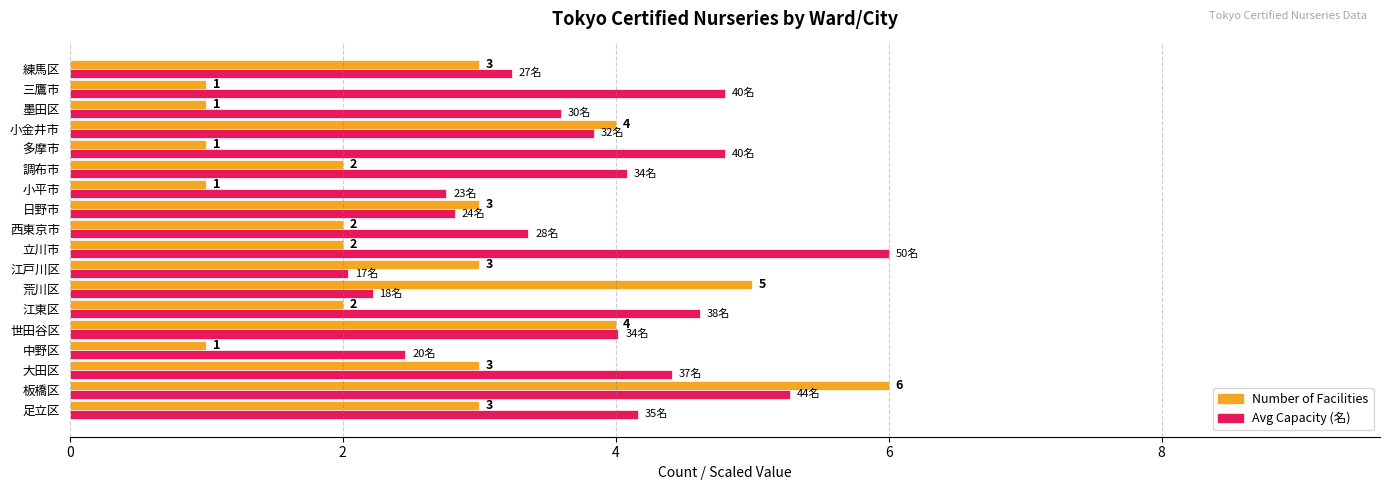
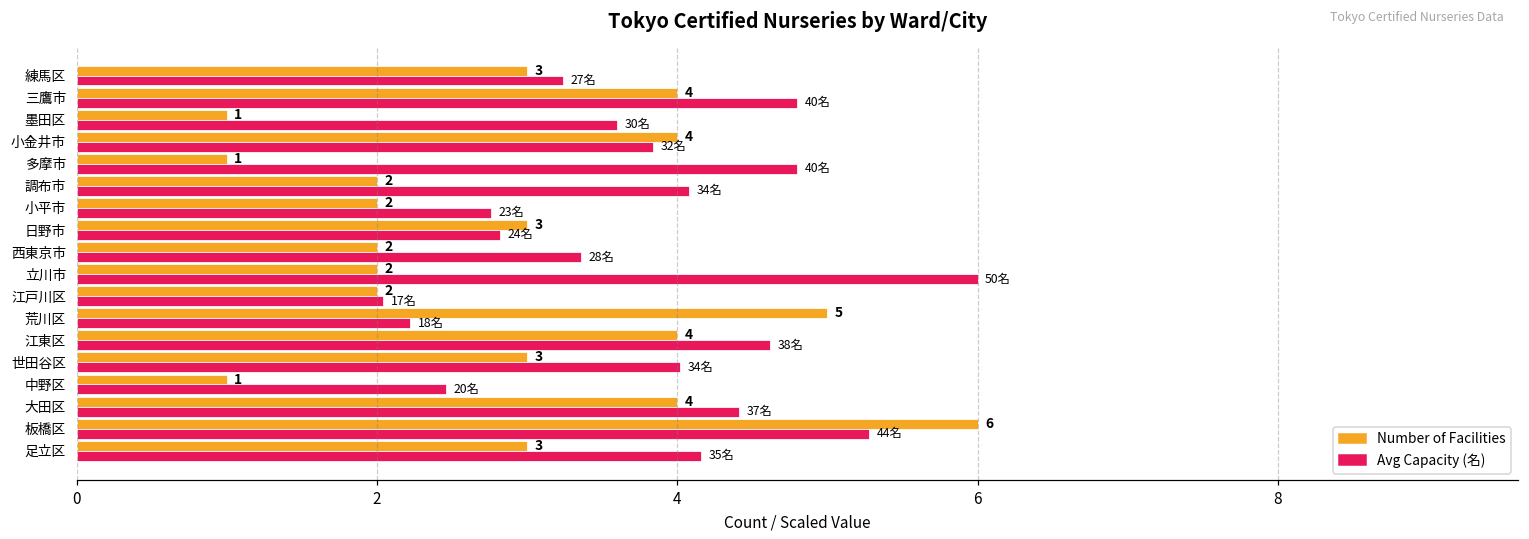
  {
    "Number of Facilities": {
      "練馬区": 3,
-     "三鷹市": 1,
+     "三鷹市": 4,
      "墨田区": 1,
      "小金井市": 4,
      "多摩市": 1,
      "調布市": 2,
-     "小平市": 1,
+     "小平市": 2,
      "日野市": 3,
      "西東京市": 2,
      "立川市": 2,
-     "江戸川区": 3,
+     "江戸川区": 2,
      "荒川区": 5,
-     "江東区": 2,
-     "世田谷区": 4,
+     "江東区": 4,
+     "世田谷区": 3,
      "中野区": 1,
-     "大田区": 3,
+     "大田区": 4,
      "板橋区": 6,
      "足立区": 3
    }
  }
